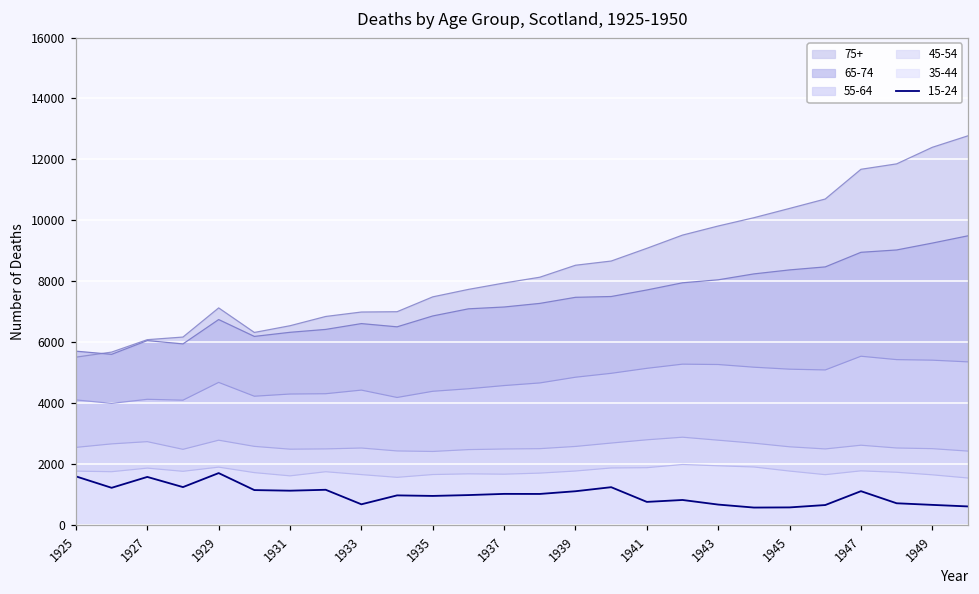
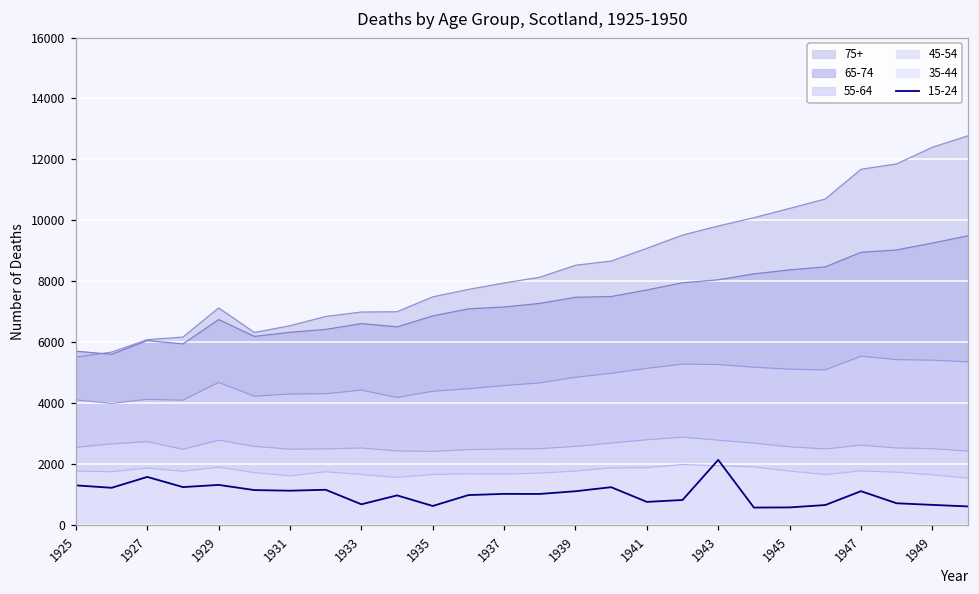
  {
    "15-24": {
-     "1925": 1600,
+     "1925": 1300,
      "1927": 1600,
-     "1929": 1700,
+     "1929": 1300,
      "1931": 1100,
      "1933": 700,
-     "1935": 900,
+     "1935": 600,
      "1937": 1000,
      "1939": 1100,
      "1941": 800,
-     "1943": 700,
+     "1943": 2100,
      "1945": 600,
      "1947": 1100,
      "1949": 700
    }
  }
